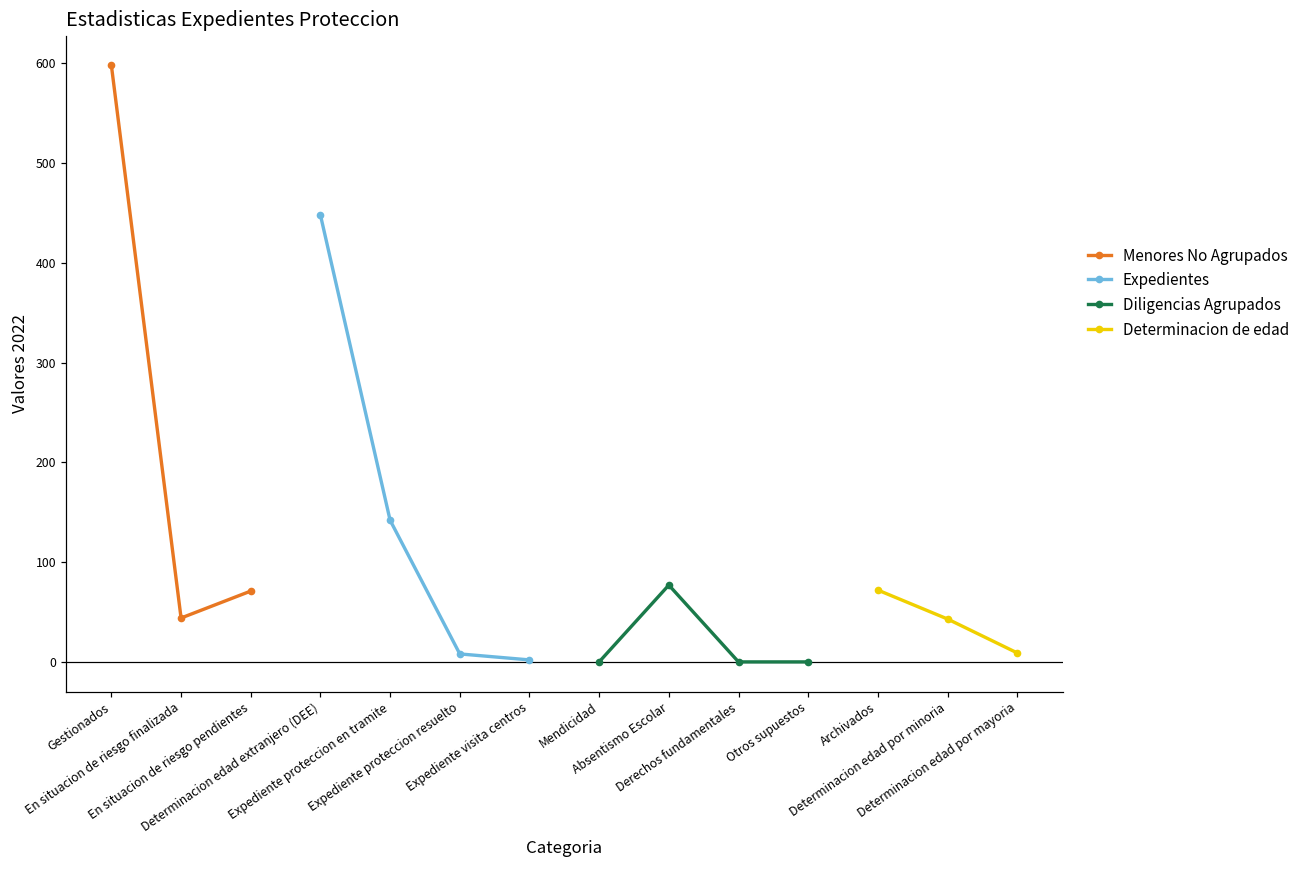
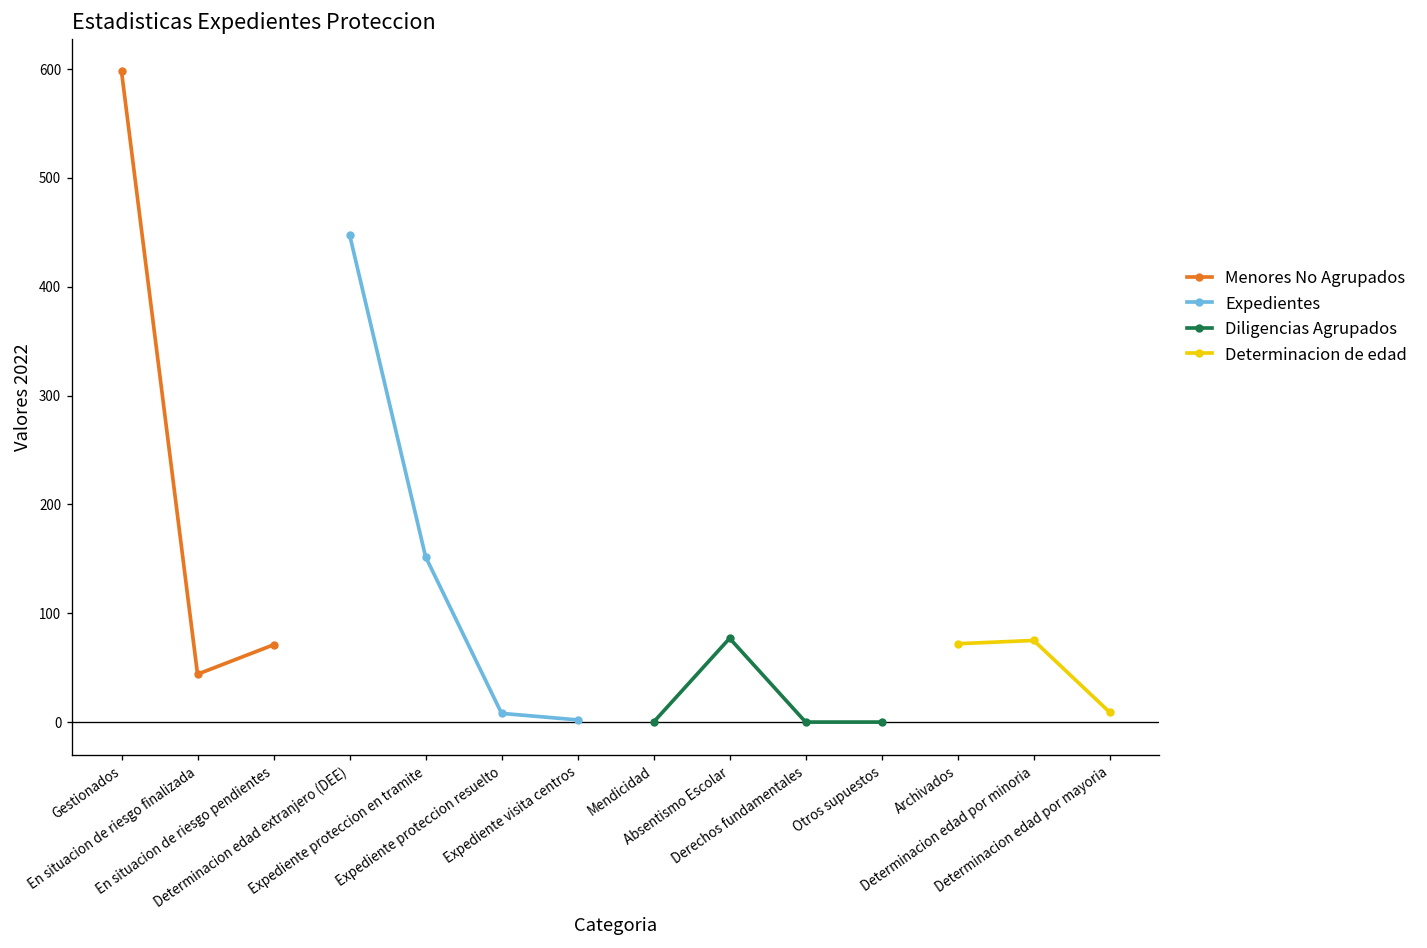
  {
    "Menores No Agrupados": {
      "Gestionados": 600,
      "En situacion de riesgo finalizada": 40,
      "En situacion de riesgo pendientes": 70
    },
    "Expedientes": {
      "Determinacion edad extranjero (DEE)": 450,
-     "Expediente proteccion en tramite": 140,
+     "Expediente proteccion en tramite": 150,
      "Expediente proteccion resuelto": 10,
      "Expediente visita centros": 0
    },
    "Diligencias Agrupados": {
      "Mendicidad": 0,
      "Absentismo Escolar": 80,
      "Derechos fundamentales": 0,
      "Otros supuestos": 0
    },
    "Determinacion de edad": {
      "Archivados": 70,
-     "Determinacion edad por minoria": 40,
+     "Determinacion edad por minoria": 80,
      "Determinacion edad por mayoria": 10
    }
  }
